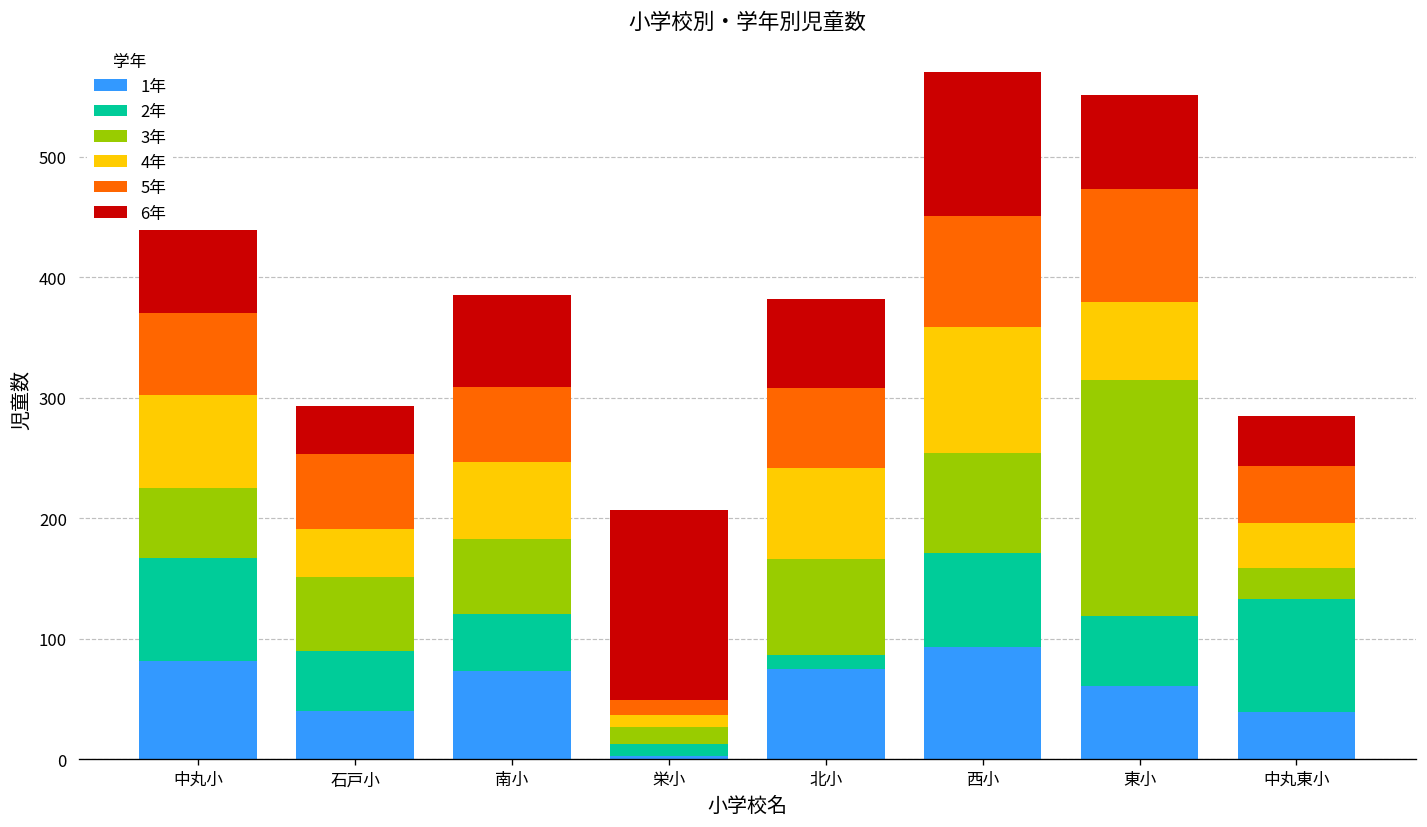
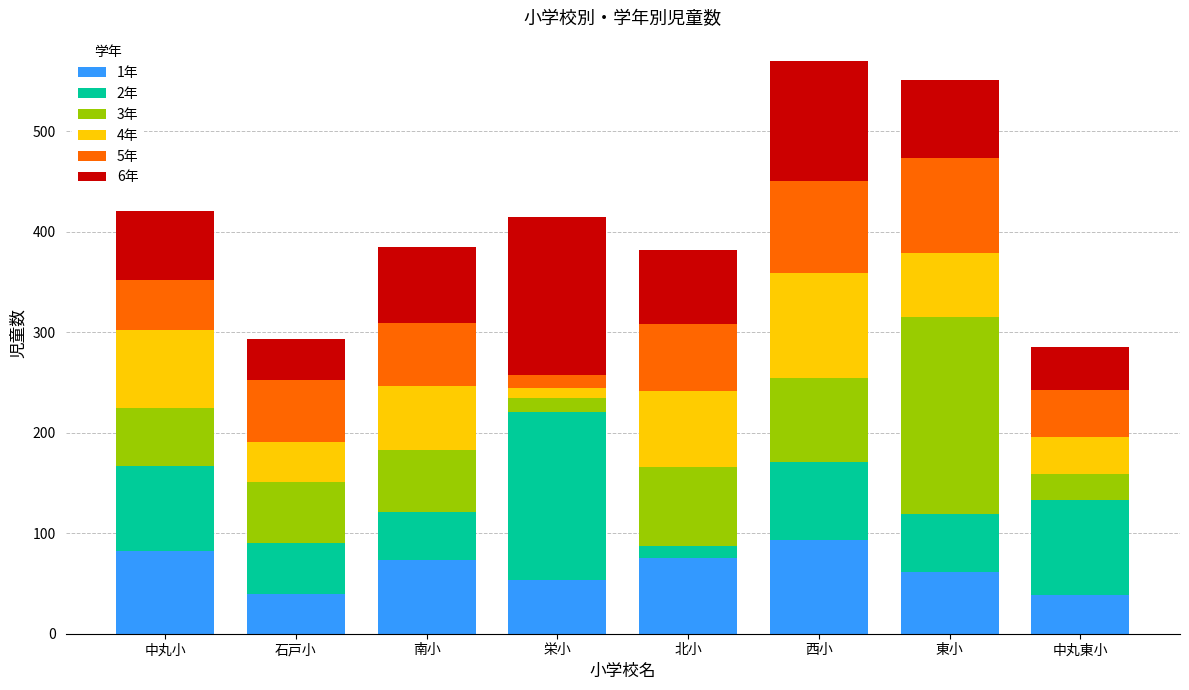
  {
    "1年": {
      "中丸小": 82,
      "石戸小": 40,
      "南小": 73,
-     "栄小": 3,
+     "栄小": 53,
      "北小": 75,
      "西小": 93,
      "東小": 61,
      "中丸東小": 39
    },
    "2年": {
      "中丸小": 85,
      "石戸小": 50,
      "南小": 48,
-     "栄小": 10,
+     "栄小": 168,
      "北小": 12,
      "西小": 78,
      "東小": 58,
      "中丸東小": 94
    },
    "3年": {
      "中丸小": 58,
      "石戸小": 61,
      "南小": 62,
      "栄小": 14,
      "北小": 79,
      "西小": 83,
      "東小": 196,
      "中丸東小": 26
    },
    "4年": {
      "中丸小": 77,
      "石戸小": 40,
      "南小": 64,
      "栄小": 10,
      "北小": 76,
      "西小": 105,
      "東小": 64,
      "中丸東小": 37
    },
    "5年": {
-     "中丸小": 68,
+     "中丸小": 50,
      "石戸小": 62,
      "南小": 62,
      "栄小": 12,
      "北小": 66,
      "西小": 92,
      "東小": 94,
      "中丸東小": 47
    },
    "6年": {
      "中丸小": 69,
      "石戸小": 40,
      "南小": 76,
      "栄小": 158,
      "北小": 74,
      "西小": 119,
      "東小": 78,
      "中丸東小": 42
    }
  }
